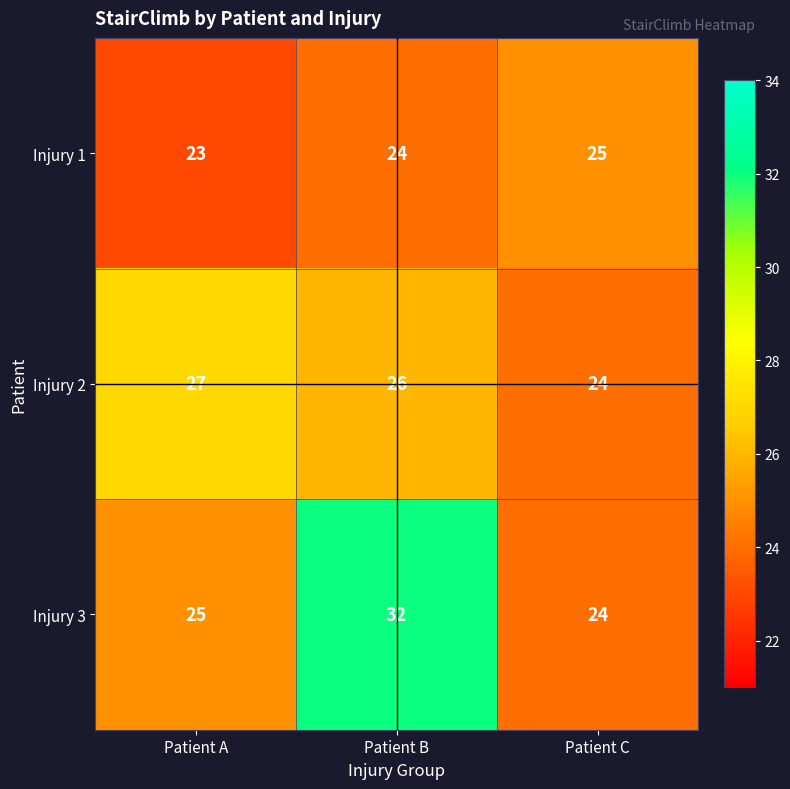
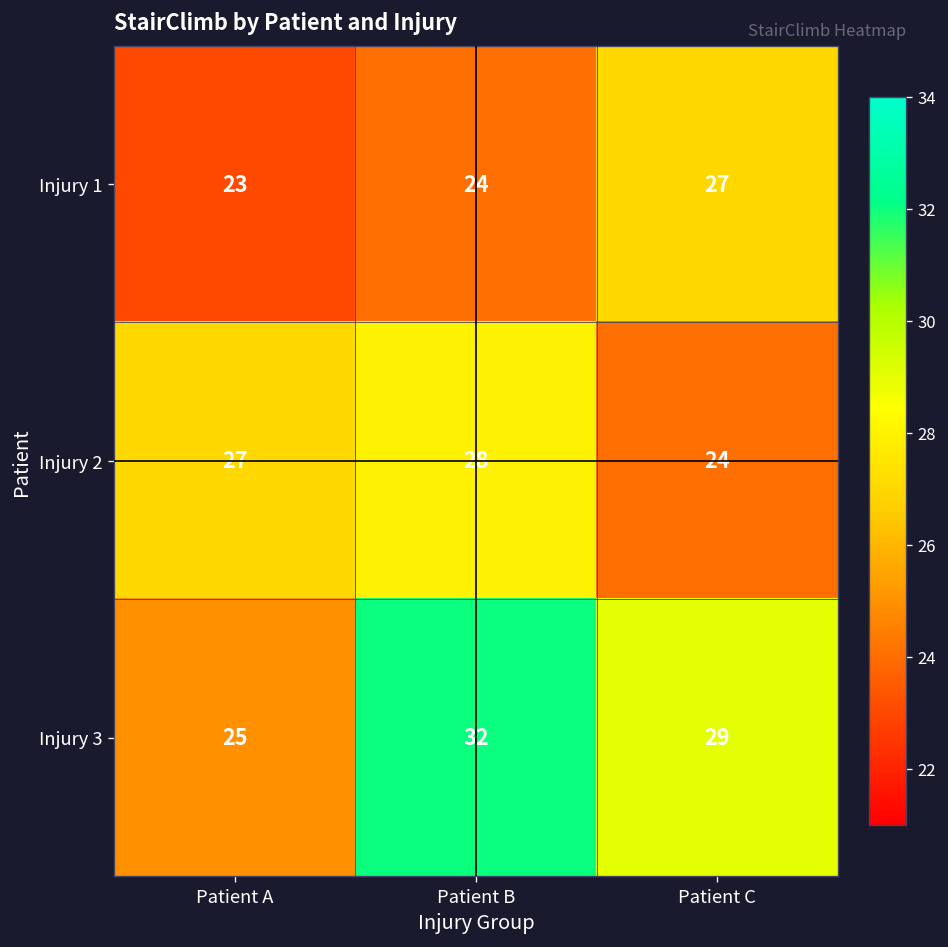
  {
    "Injury 1": {
      "Patient A": 23,
      "Patient B": 24,
-     "Patient C": 25
+     "Patient C": 27
    },
    "Injury 2": {
      "Patient A": 27,
-     "Patient B": 26,
+     "Patient B": 28,
      "Patient C": 24
    },
    "Injury 3": {
      "Patient A": 25,
      "Patient B": 32,
-     "Patient C": 24
+     "Patient C": 29
    }
  }
